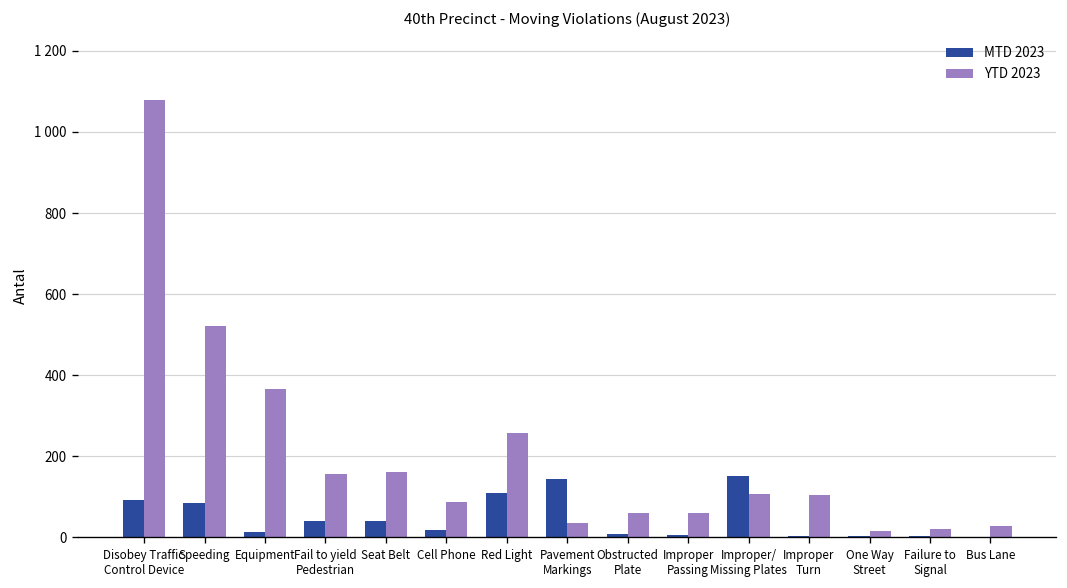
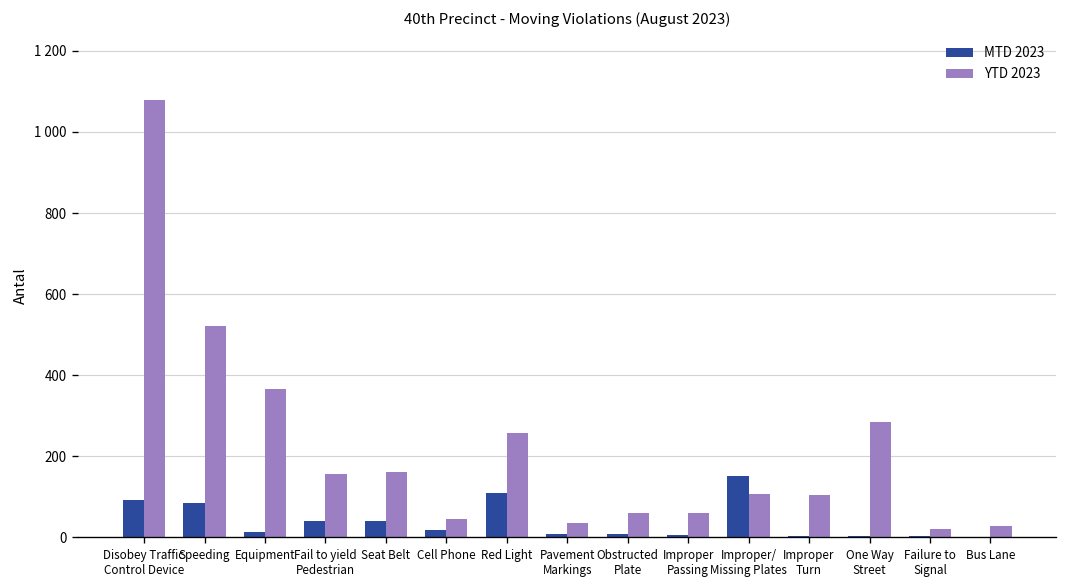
  {
    "MTD 2023": {
      "Disobey Traffic Control Device": 90,
      "Speeding": 80,
      "Equipment": 10,
      "Fail to yield Pedestrian": 40,
      "Seat Belt": 40,
      "Cell Phone": 20,
      "Red Light": 110,
-     "Pavement Markings": 140,
+     "Pavement Markings": 10,
      "Obstructed Plate": 10,
      "Improper/ Missing Plates": 150
    },
    "YTD 2023": {
      "Disobey Traffic Control Device": 1080,
      "Speeding": 520,
      "Equipment": 370,
      "Fail to yield Pedestrian": 160,
      "Seat Belt": 160,
-     "Cell Phone": 90,
+     "Cell Phone": 50,
      "Red Light": 260,
      "Pavement Markings": 40,
      "Obstructed Plate": 60,
      "Improper Passing": 60,
      "Improper/ Missing Plates": 110,
      "Improper Turn": 100,
-     "One Way Street": 20,
+     "One Way Street": 290,
      "Failure to Signal": 20,
      "Bus Lane": 30
    }
  }
